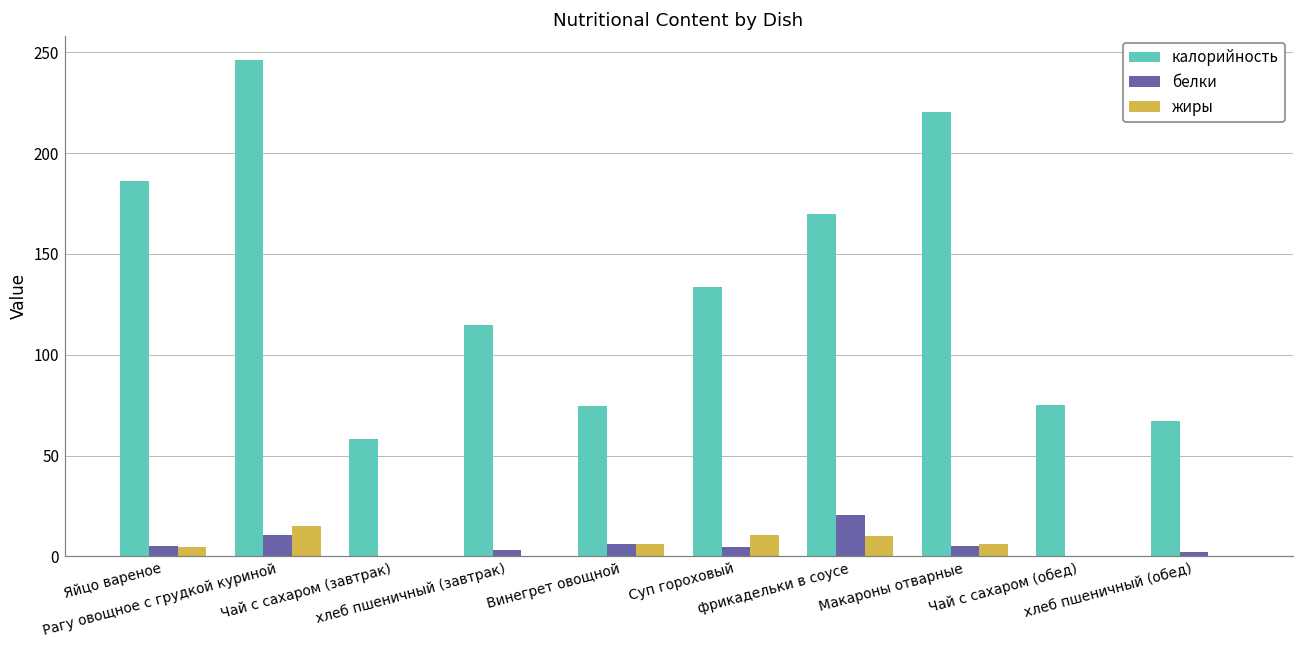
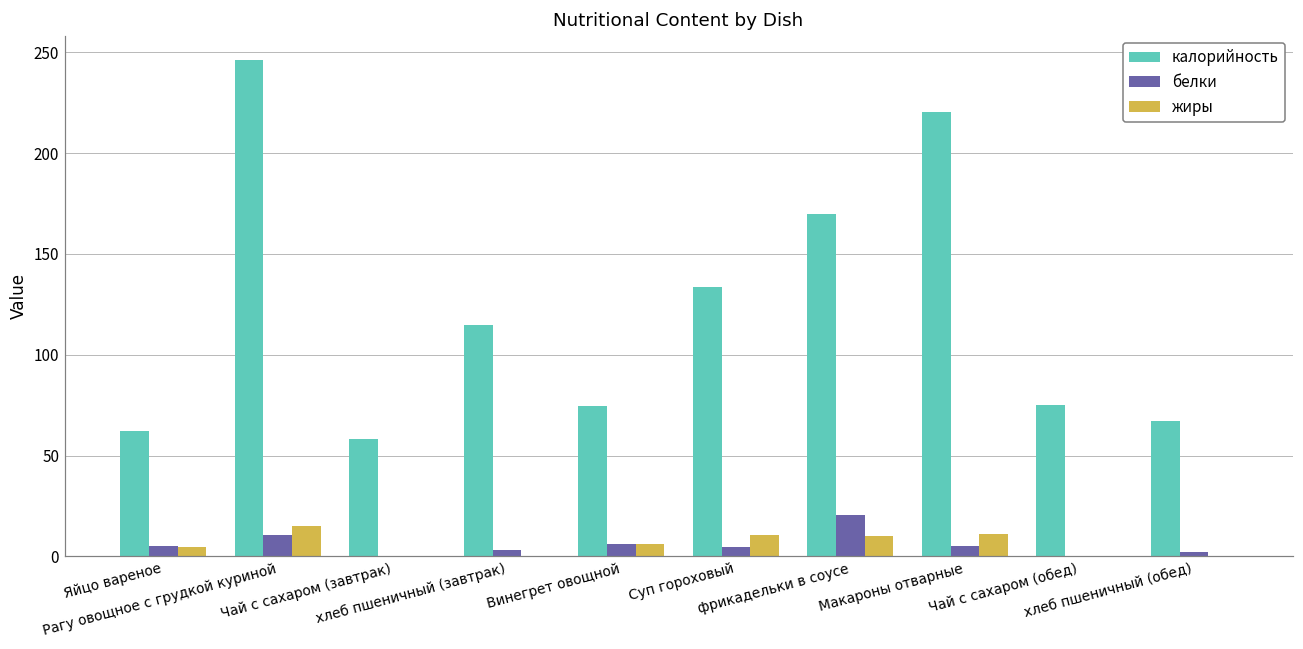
  {
    "калорийность": {
-     "Яйцо вареное": 186,
+     "Яйцо вареное": 62,
      "Рагу овощное с грудкой куриной": 246,
      "Чай с сахаром (завтрак)": 58,
      "хлеб пшеничный (завтрак)": 115,
      "Винегрет овощной": 74,
      "Суп гороховый": 134,
      "фрикадельки в соусе": 170,
      "Макароны отварные": 221,
      "Чай с сахаром (обед)": 75,
      "хлеб пшеничный (обед)": 67
    },
    "белки": {
      "Яйцо вареное": 5,
      "Рагу овощное с грудкой куриной": 11,
      "хлеб пшеничный (завтрак)": 3,
      "Винегрет овощной": 6,
      "Суп гороховый": 5,
      "фрикадельки в соусе": 20,
      "Макароны отварные": 5,
      "хлеб пшеничный (обед)": 2
    },
    "жиры": {
      "Яйцо вареное": 5,
      "Рагу овощное с грудкой куриной": 15,
      "Чай с сахаром (завтрак)": 0,
      "Винегрет овощной": 6,
      "Суп гороховый": 11,
      "фрикадельки в соусе": 10,
-     "Макароны отварные": 6,
+     "Макароны отварные": 11,
      "Чай с сахаром (обед)": 0
    }
  }
